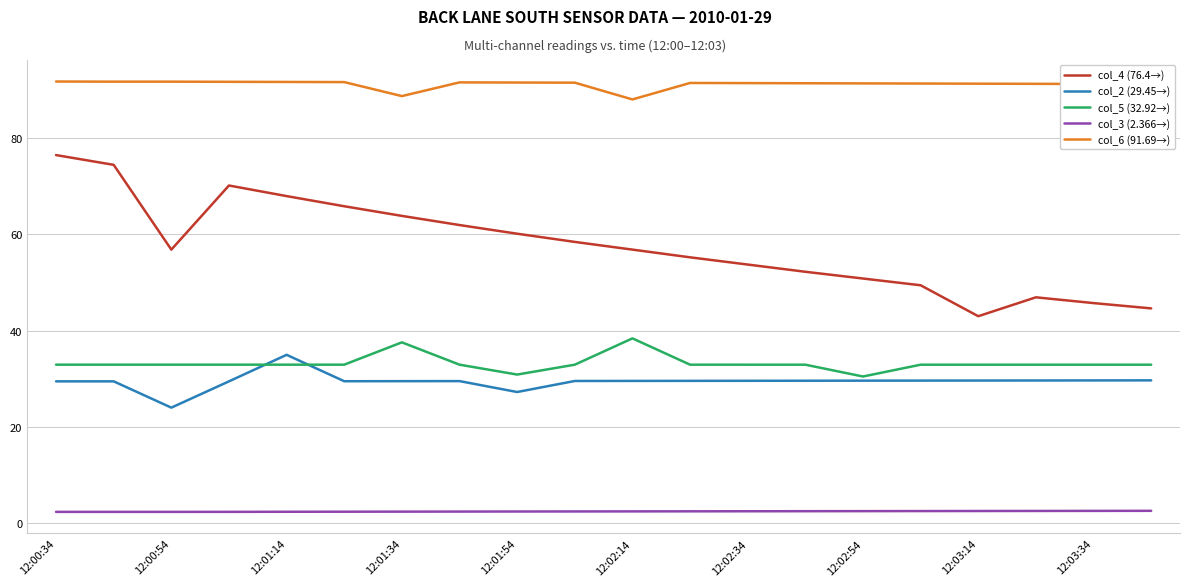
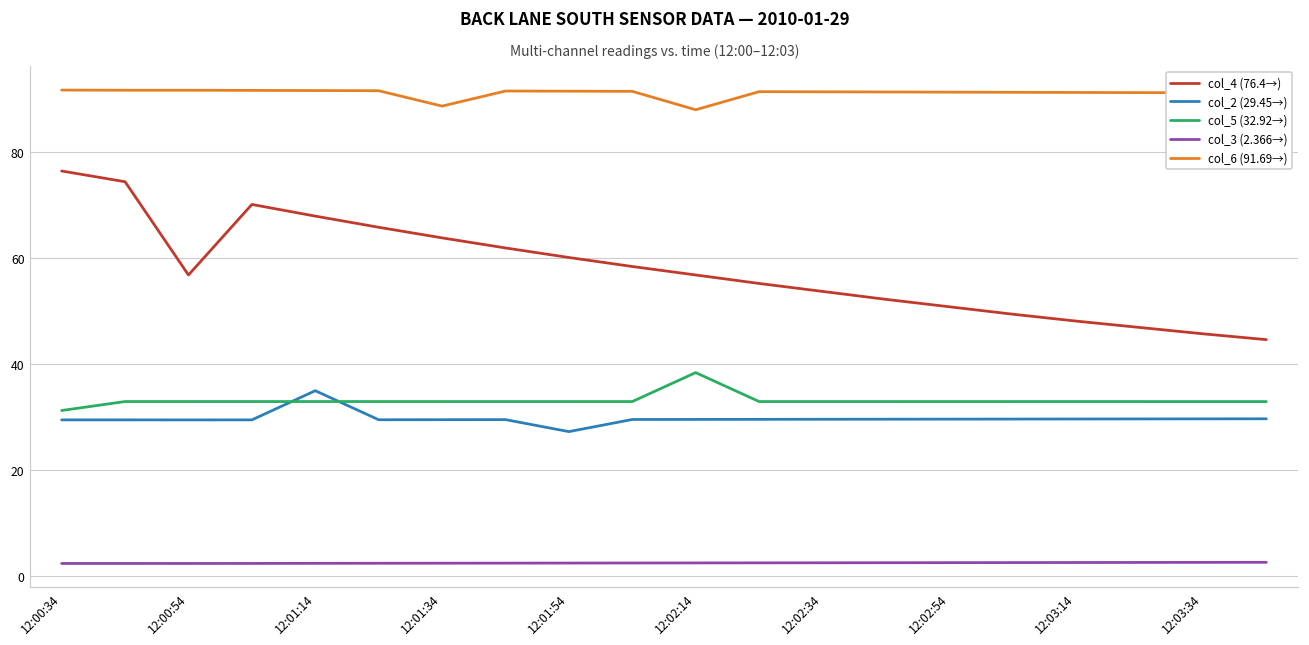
  {
    "col_4 (76.4→)": {
      "12:00:34": 76,
      "12:00:54": 57,
      "12:01:14": 68,
      "12:01:34": 64,
      "12:01:54": 60,
      "12:02:14": 57,
      "12:02:34": 54,
      "12:02:54": 51,
-     "12:03:14": 43,
+     "12:03:14": 48,
      "12:03:34": 46
    },
    "col_2 (29.45→)": {
      "12:00:34": 29,
-     "12:00:54": 24,
+     "12:00:54": 29,
      "12:01:14": 35,
      "12:01:34": 29,
      "12:01:54": 27,
      "12:02:14": 30,
      "12:02:34": 30,
      "12:02:54": 30,
      "12:03:14": 30,
      "12:03:34": 30
    },
    "col_5 (32.92→)": {
-     "12:00:34": 33,
+     "12:00:34": 31,
      "12:00:54": 33,
      "12:01:14": 33,
-     "12:01:34": 38,
-     "12:01:54": 31,
+     "12:01:34": 33,
+     "12:01:54": 33,
      "12:02:14": 38,
      "12:02:34": 33,
-     "12:02:54": 30,
+     "12:02:54": 33,
      "12:03:14": 33,
      "12:03:34": 33
    },
    "col_3 (2.366→)": {
      "12:00:34": 2,
      "12:00:54": 2,
      "12:01:14": 2,
      "12:01:34": 2,
      "12:01:54": 2,
      "12:02:14": 2,
      "12:02:34": 2,
      "12:02:54": 3,
      "12:03:14": 3,
      "12:03:34": 3
    },
    "col_6 (91.69→)": {
      "12:00:34": 92,
      "12:00:54": 92,
      "12:01:14": 92,
      "12:01:34": 89,
      "12:01:54": 91,
      "12:02:14": 88,
      "12:02:34": 91,
      "12:02:54": 91,
      "12:03:14": 91
    }
  }
